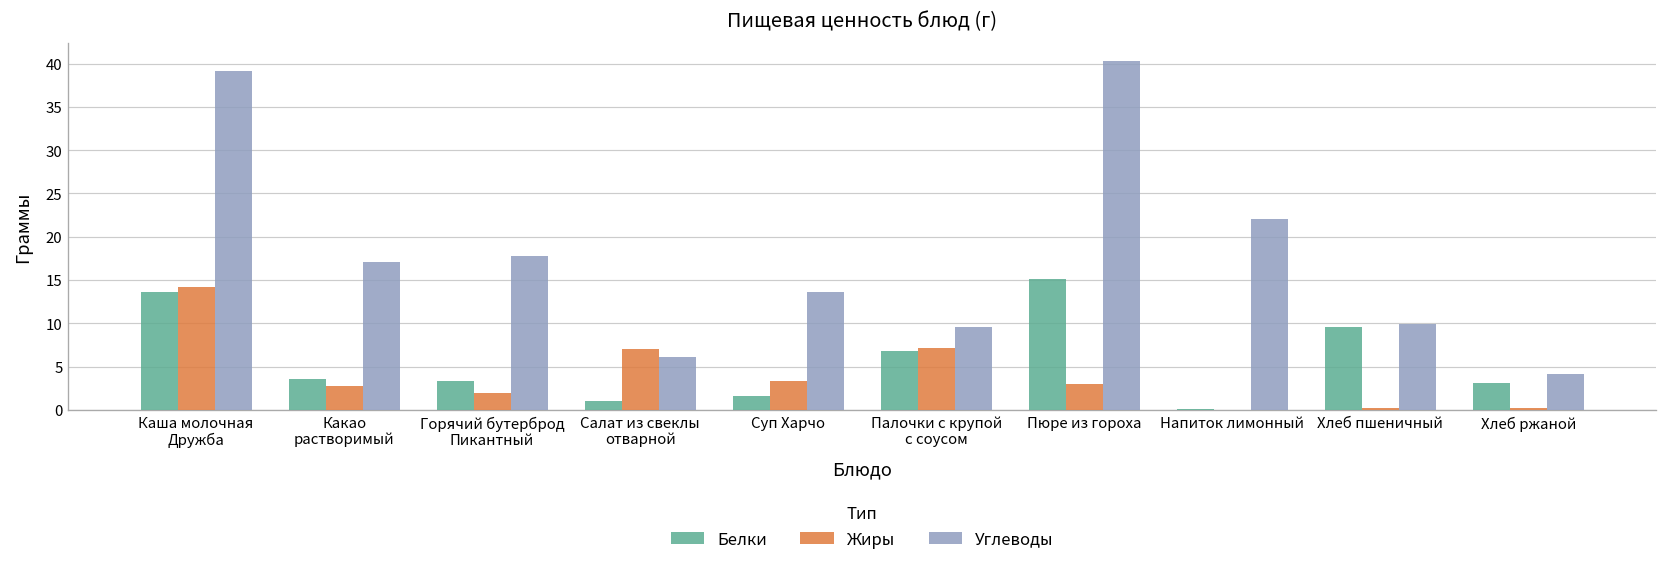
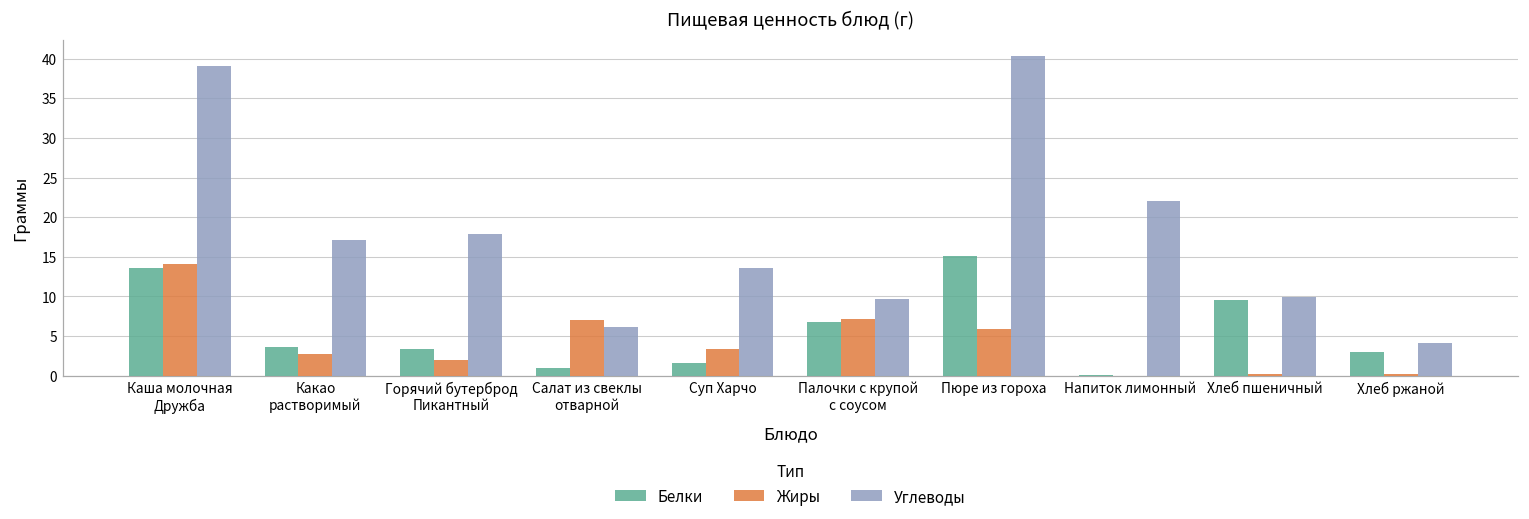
  {
    "Белки": {
      "Каша молочная Дружба": 14,
      "Какао растворимый": 4,
      "Горячий бутерброд Пикантный": 3,
      "Салат из свеклы отварной": 1,
      "Суп Харчо": 2,
      "Палочки с крупой с соусом": 7,
      "Пюре из гороха": 15,
      "Хлеб пшеничный": 10,
      "Хлеб ржаной": 3
    },
    "Жиры": {
      "Каша молочная Дружба": 14,
      "Какао растворимый": 3,
      "Горячий бутерброд Пикантный": 2,
      "Салат из свеклы отварной": 7,
      "Суп Харчо": 3,
      "Палочки с крупой с соусом": 7,
-     "Пюре из гороха": 3,
+     "Пюре из гороха": 6,
      "Напиток лимонный": 0
    },
    "Углеводы": {
      "Каша молочная Дружба": 39,
      "Какао растворимый": 17,
      "Горячий бутерброд Пикантный": 18,
      "Салат из свеклы отварной": 6,
      "Суп Харчо": 14,
      "Палочки с крупой с соусом": 10,
      "Пюре из гороха": 40,
      "Напиток лимонный": 22,
      "Хлеб пшеничный": 10,
      "Хлеб ржаной": 4
    }
  }
